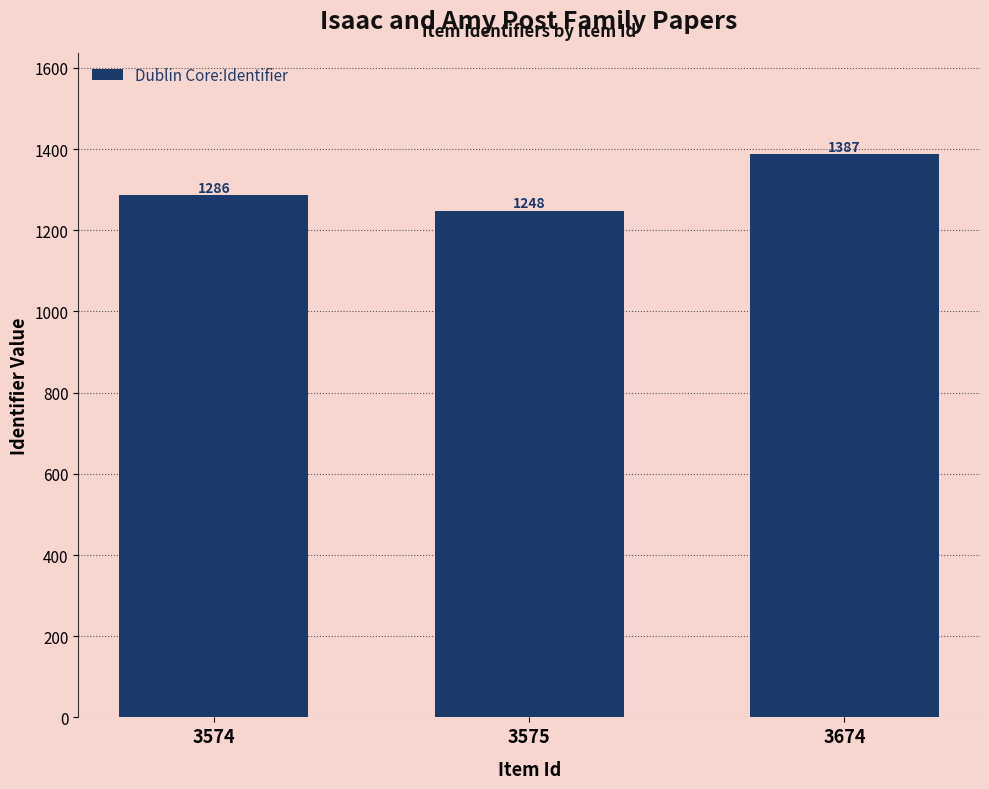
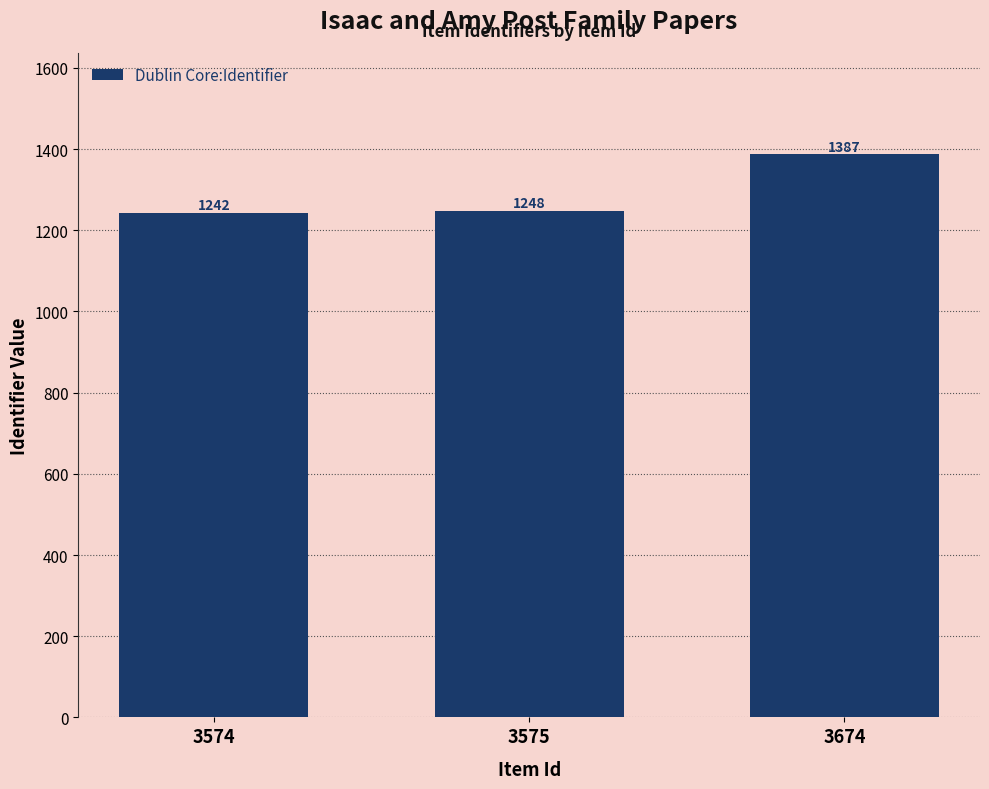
  {
-   "3574": 1286,
+   "3574": 1242,
    "3575": 1248,
    "3674": 1387
  }
